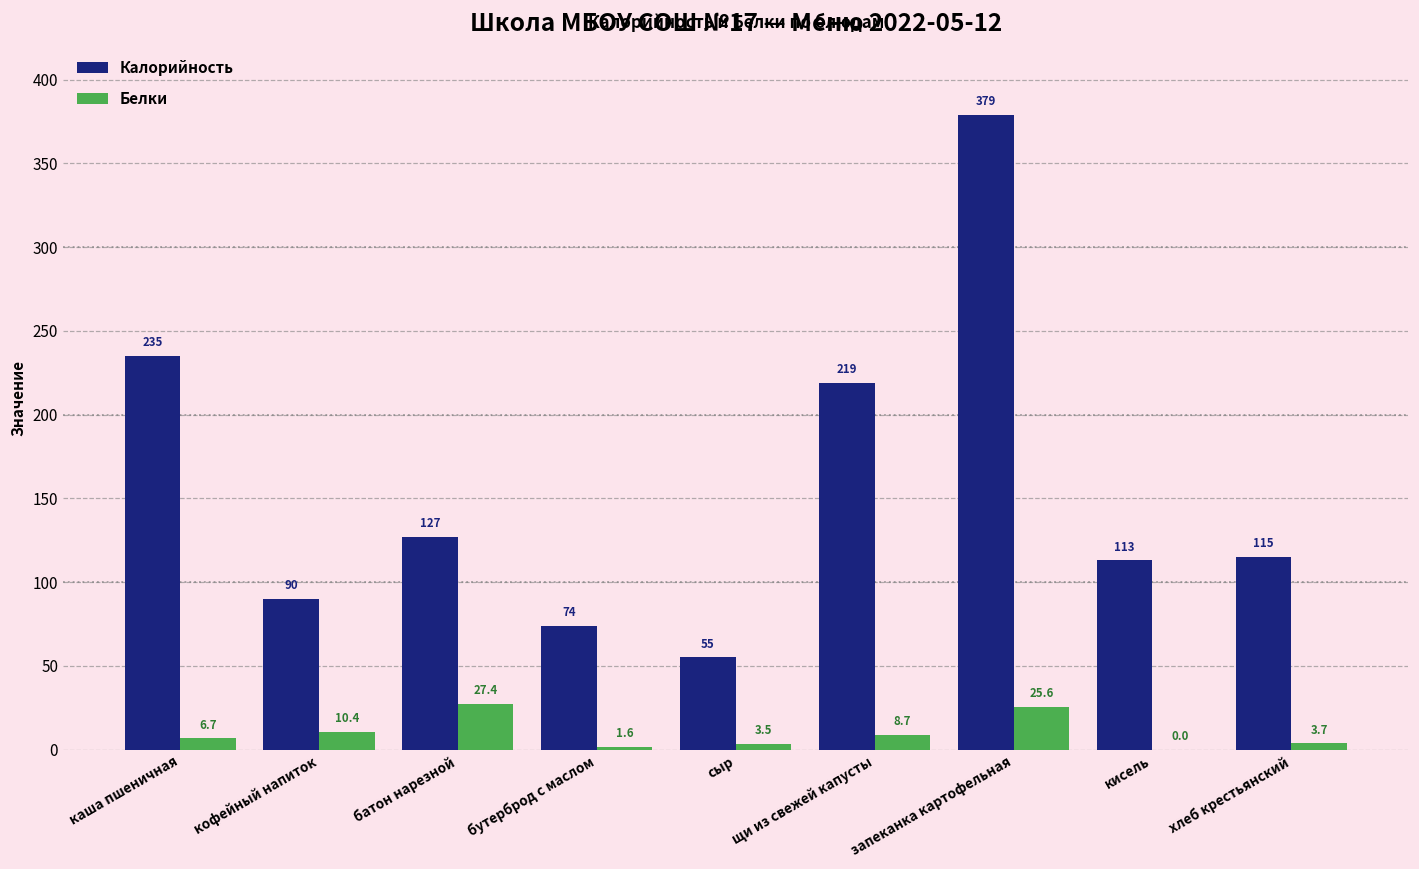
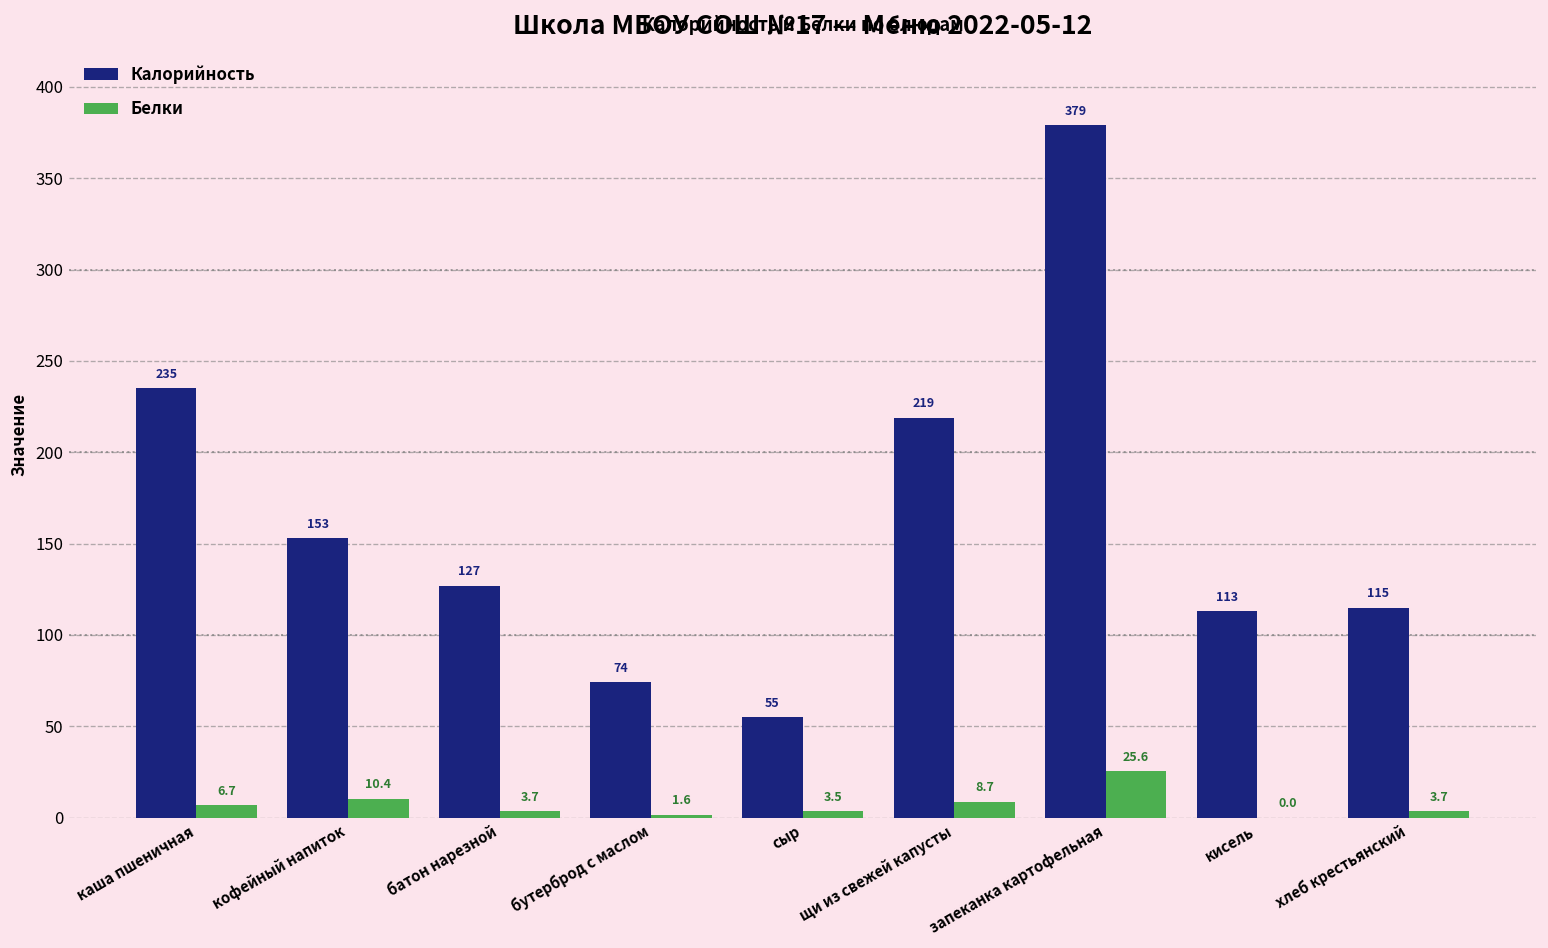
  {
    "Калорийность": {
      "каша пшеничная": 235,
-     "кофейный напиток": 90,
+     "кофейный напиток": 153,
      "батон нарезной": 127,
      "бутерброд с маслом": 74,
      "сыр": 55,
      "щи из свежей капусты": 219,
      "запеканка картофельная": 379,
      "кисель": 113,
      "хлеб крестьянский": 115
    },
    "Белки": {
      "каша пшеничная": 6.7,
      "кофейный напиток": 10.4,
-     "батон нарезной": 27.4,
+     "батон нарезной": 3.7,
      "бутерброд с маслом": 1.6,
      "сыр": 3.5,
      "щи из свежей капусты": 8.7,
      "запеканка картофельная": 25.6,
      "кисель": 0.0,
      "хлеб крестьянский": 3.7
    }
  }
